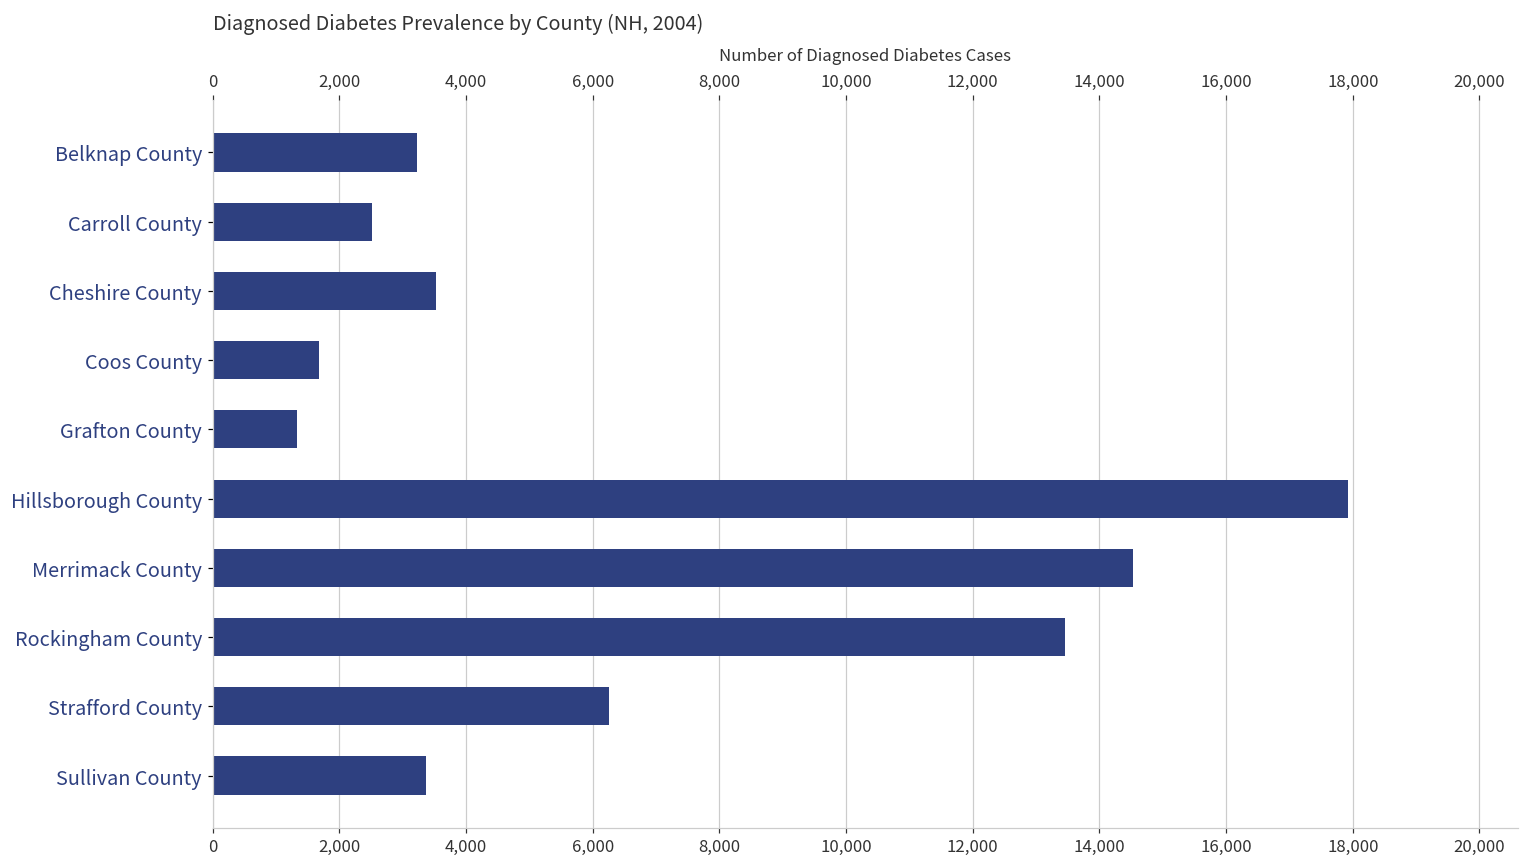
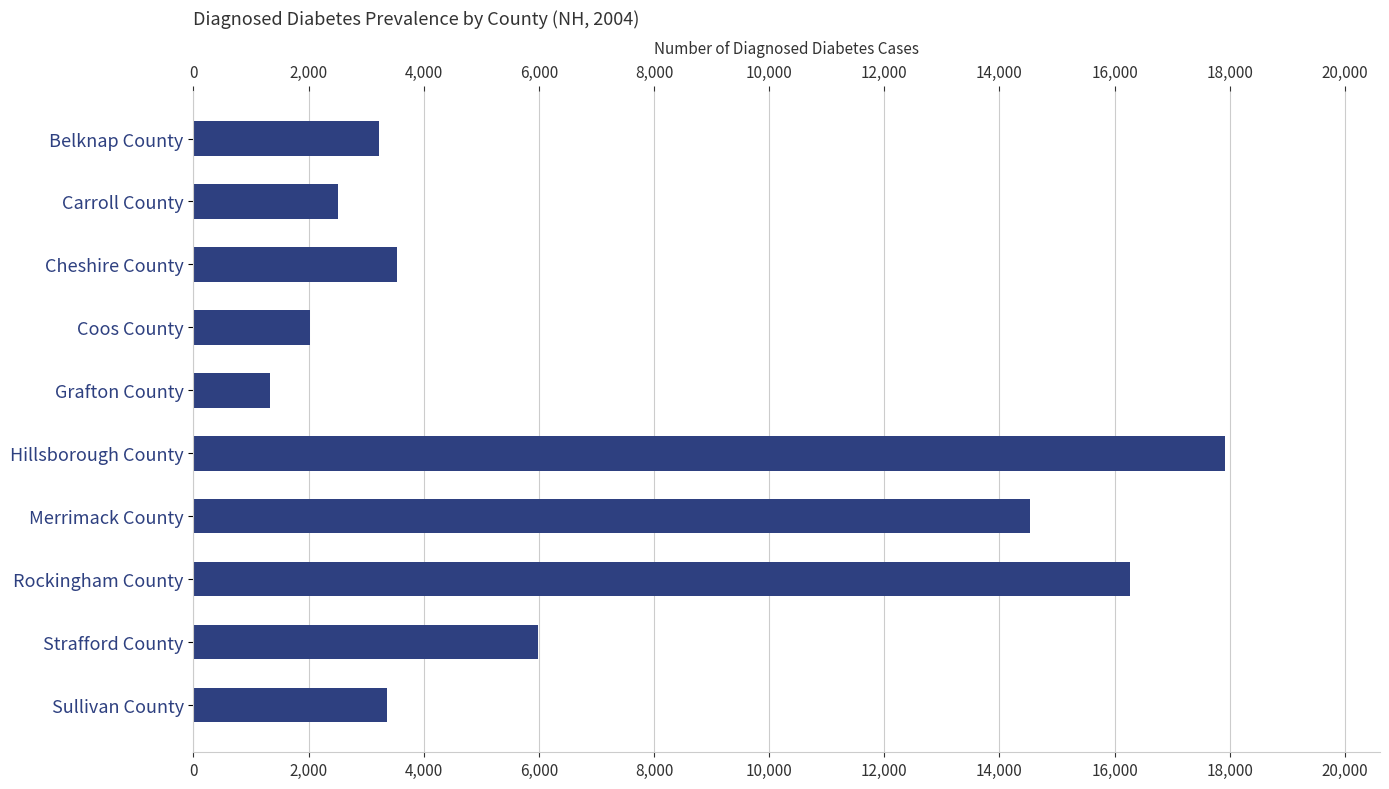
  {
    "Belknap County": "3,200",
    "Carroll County": "2,500",
    "Cheshire County": "3,500",
-   "Coos County": "1,700",
+   "Coos County": "2,000",
    "Grafton County": "1,300",
    "Hillsborough County": "17,900",
    "Merrimack County": "14,500",
-   "Rockingham County": "13,500",
-   "Strafford County": "6,300",
+   "Rockingham County": "16,300",
+   "Strafford County": "6,000",
    "Sullivan County": "3,400"
  }
